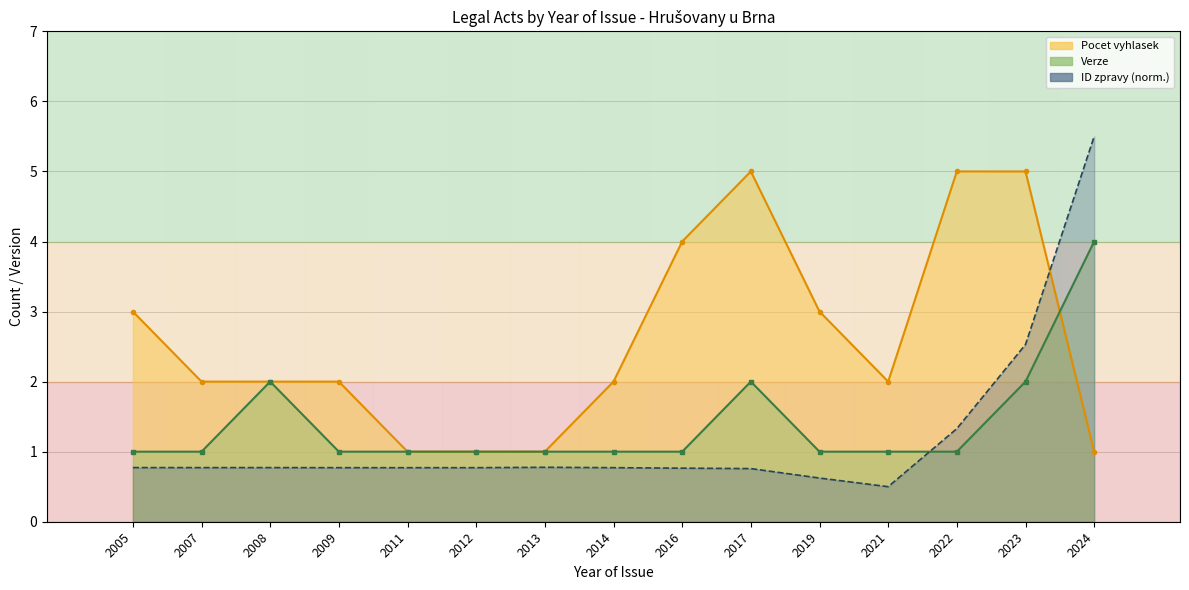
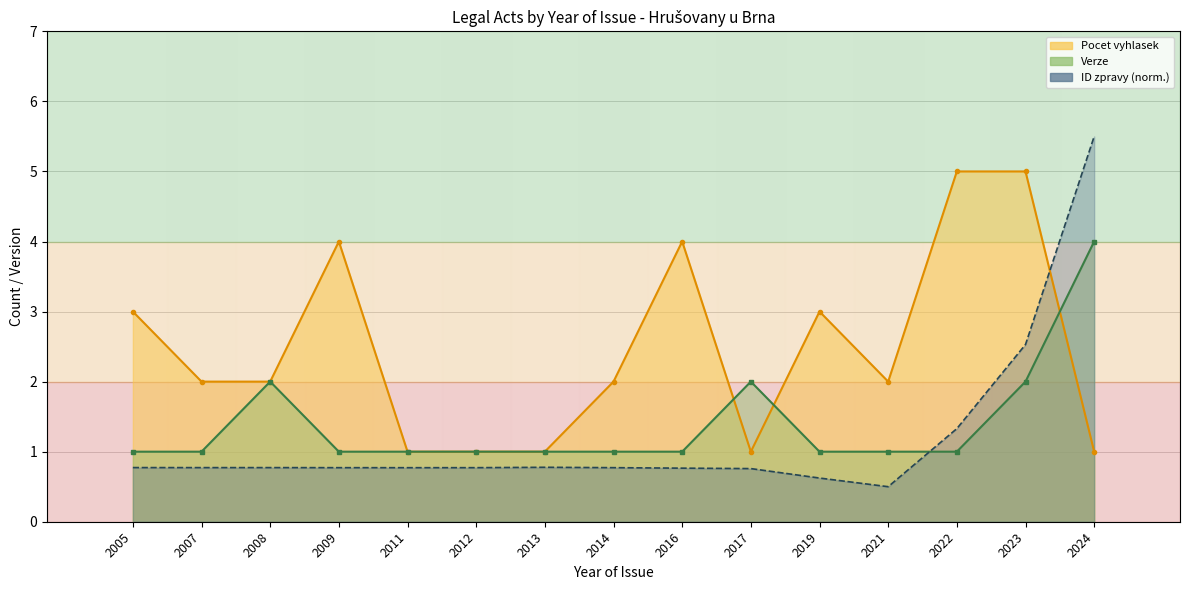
  {
    "Pocet vyhlasek": {
      "2005": 3,
      "2007": 2,
-     "2009": 2,
+     "2009": 4,
      "2014": 2,
      "2016": 4,
-     "2017": 5,
+     "2017": 1,
      "2019": 3,
      "2021": 2,
      "2022": 5,
      "2023": 5,
      "2024": 1
    }
  }
